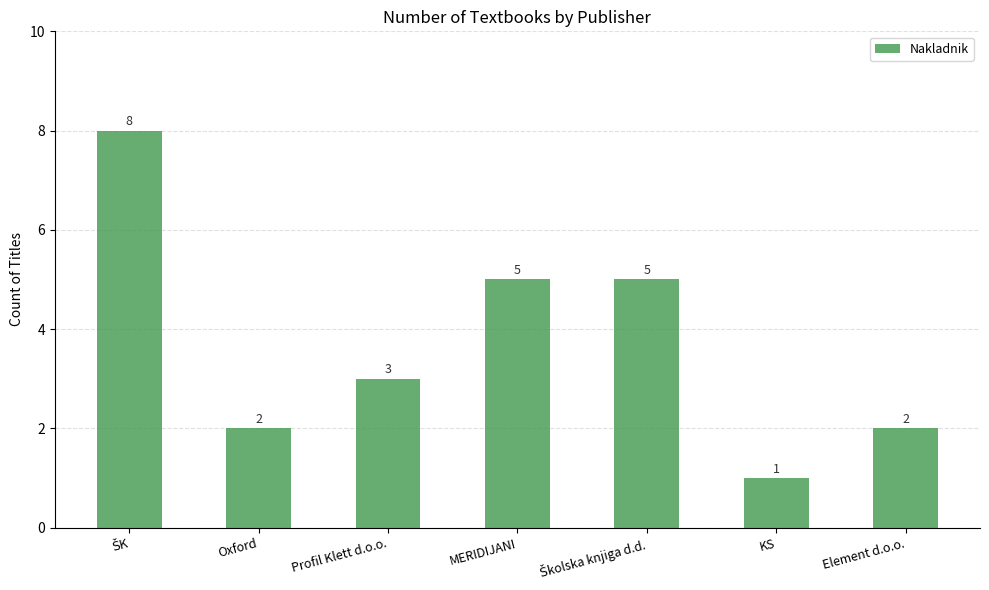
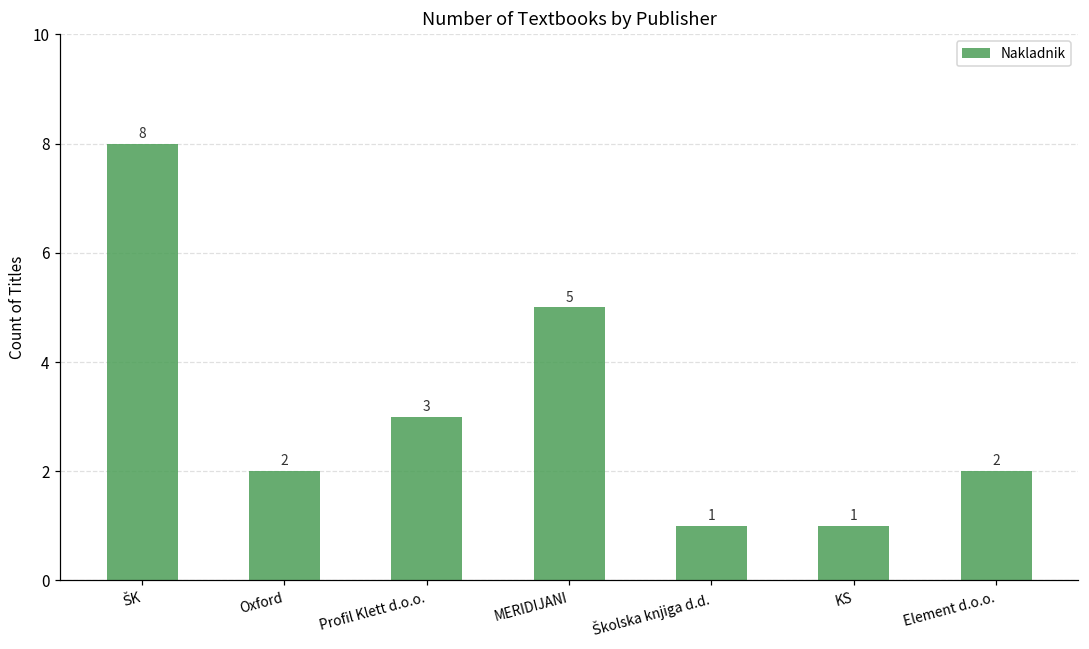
  {
    "ŠK": 8,
    "Oxford": 2,
    "Profil Klett d.o.o.": 3,
    "MERIDIJANI": 5,
-   "Školska knjiga d.d.": 5,
+   "Školska knjiga d.d.": 1,
    "KS": 1,
    "Element d.o.o.": 2
  }
